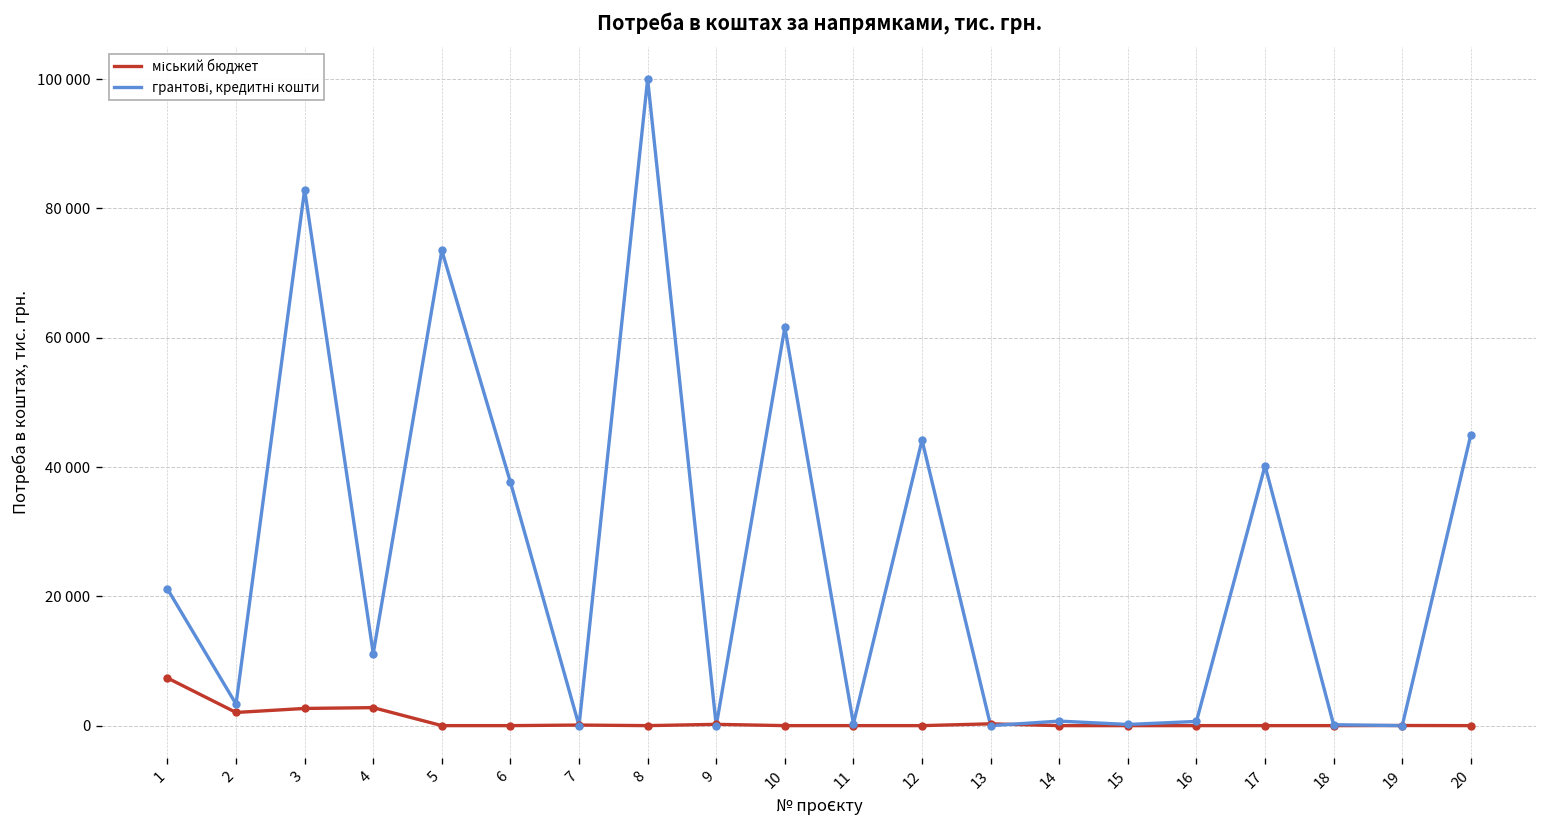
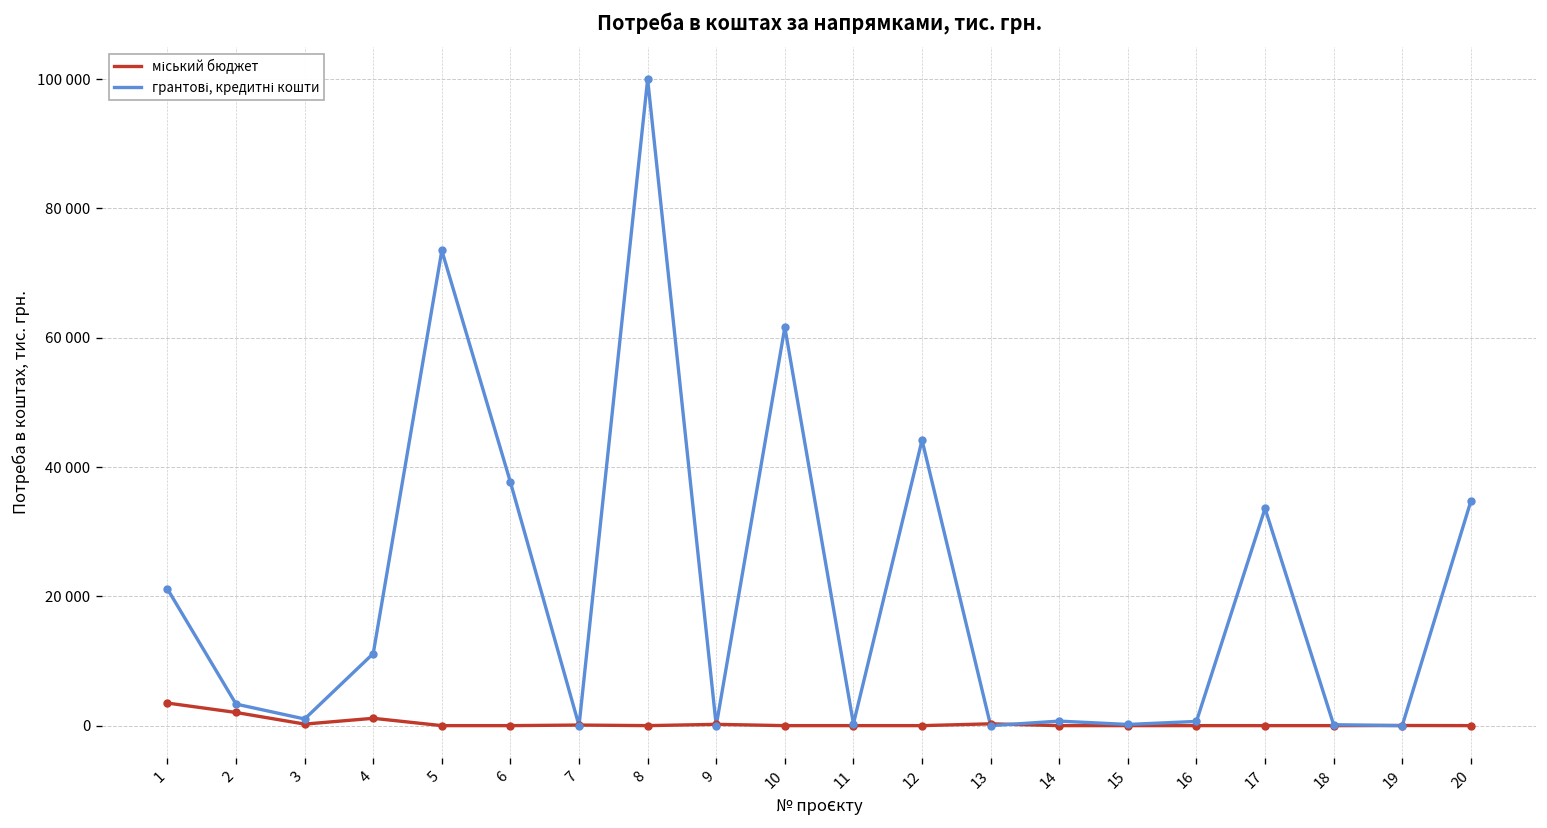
  {
    "міський бюджет": {
-     "1": 7000,
+     "1": 3000,
      "2": 2000,
-     "3": 3000,
-     "4": 3000,
+     "3": 0,
+     "4": 1000,
      "5": 0,
      "6": 0,
      "8": 0,
      "10": 0,
      "12": 0,
      "14": 0,
      "16": 0,
      "17": 0,
      "20": 0
    },
    "грантові, кредитні кошти": {
      "1": 21000,
      "2": 3000,
-     "3": 83000,
+     "3": 1000,
      "4": 11000,
      "5": 74000,
      "6": 38000,
      "8": 100000,
      "10": 62000,
      "12": 44000,
      "14": 1000,
      "16": 1000,
-     "17": 40000,
-     "20": 45000
+     "17": 34000,
+     "20": 35000
    }
  }
